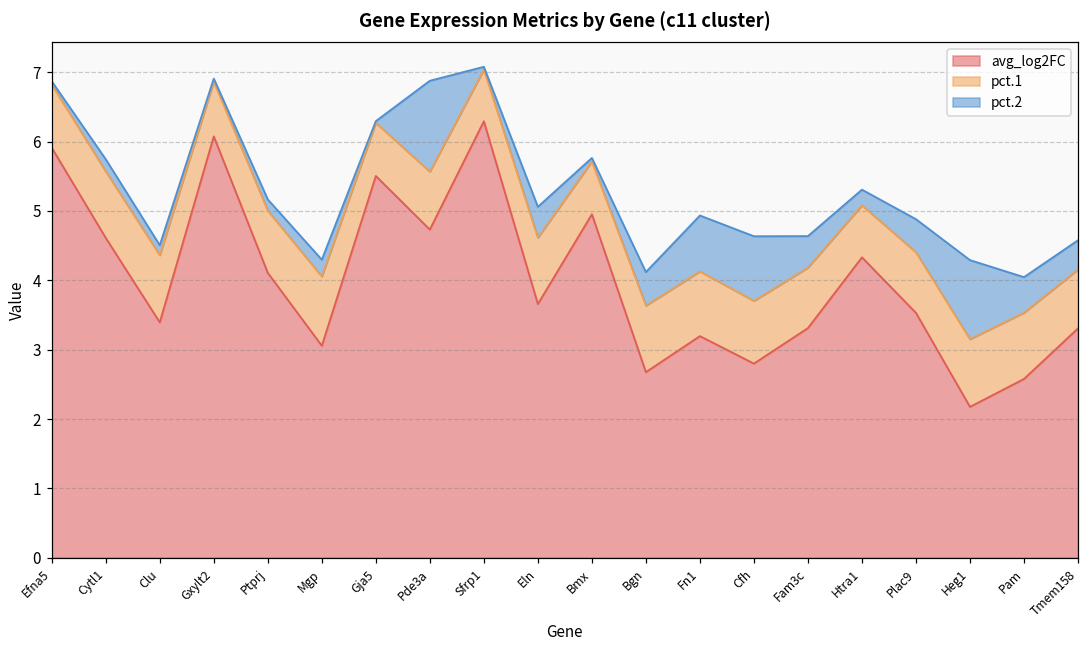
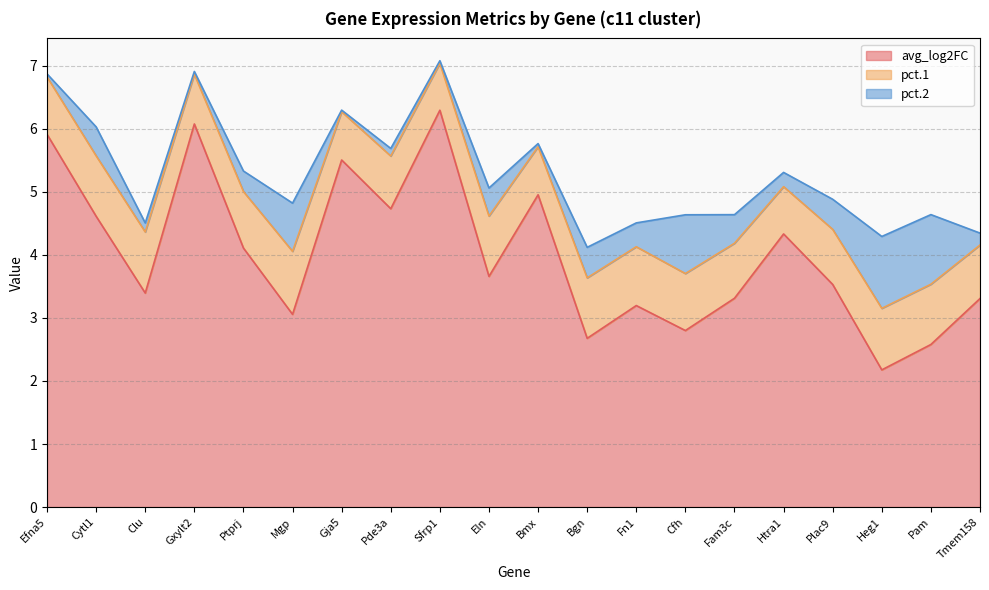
  {
    "pct.2": {
      "Efna5": 0.0,
-     "Cytl1": 0.2,
+     "Cytl1": 0.5,
      "Clu": 0.1,
      "Gxylt2": 0.0,
-     "Ptprj": 0.2,
-     "Mgp": 0.2,
-     "Pde3a": 1.3,
+     "Ptprj": 0.3,
+     "Mgp": 0.8,
+     "Pde3a": 0.1,
      "Eln": 0.4,
      "Bmx": 0.0,
      "Bgn": 0.5,
-     "Fn1": 0.8,
+     "Fn1": 0.4,
      "Cfh": 0.9,
      "Fam3c": 0.5,
      "Htra1": 0.2,
      "Plac9": 0.5,
      "Heg1": 1.1,
-     "Pam": 0.5,
-     "Tmem158": 0.4
+     "Pam": 1.1,
+     "Tmem158": 0.2
    }
  }
